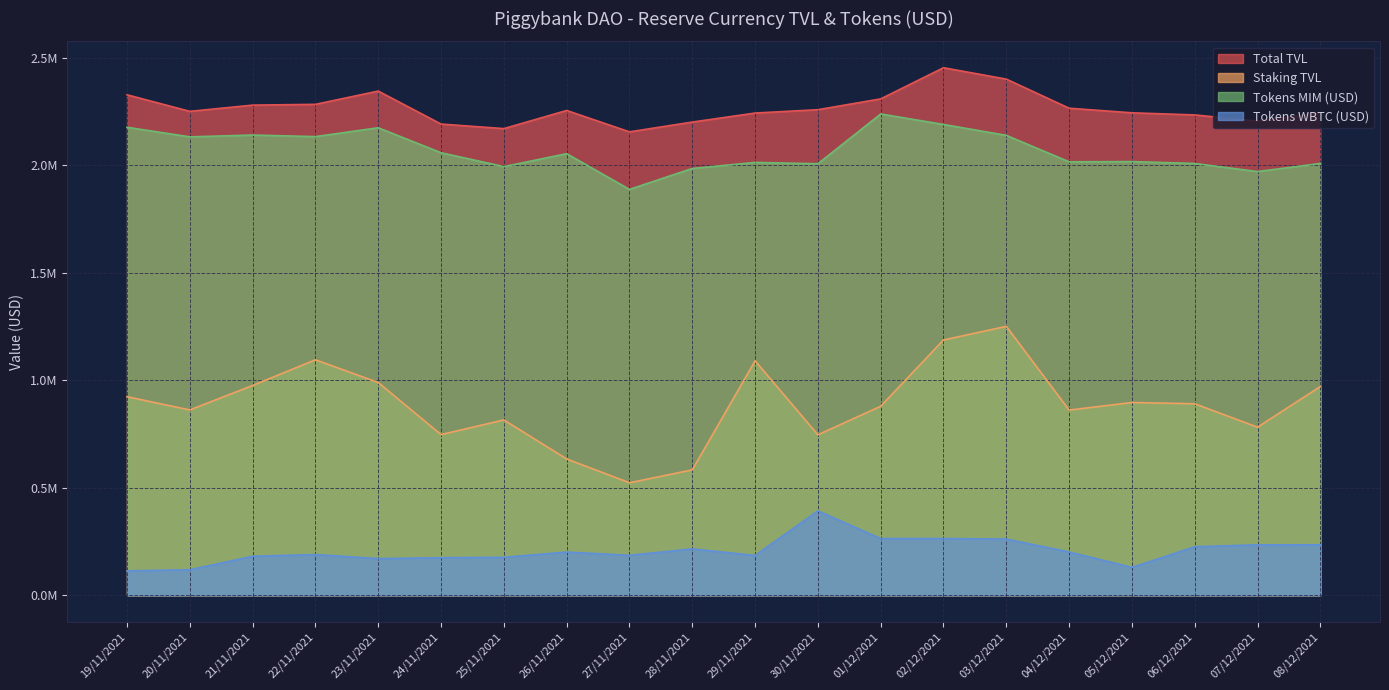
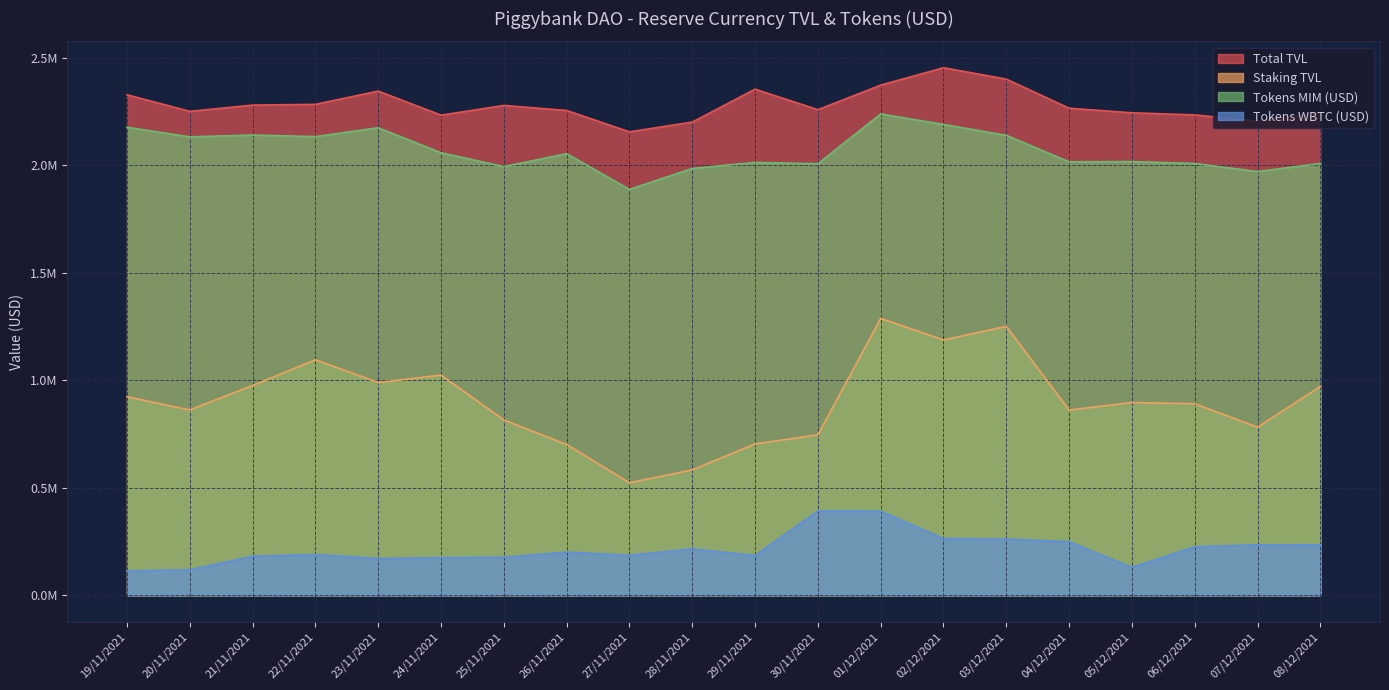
  {
    "Total TVL": {
      "19/11/2021": 2330000,
      "20/11/2021": 2250000,
      "21/11/2021": 2280000,
      "22/11/2021": 2280000,
      "23/11/2021": 2350000,
-     "24/11/2021": 2190000,
-     "25/11/2021": 2170000,
+     "24/11/2021": 2230000,
+     "25/11/2021": 2280000,
      "26/11/2021": 2260000,
      "27/11/2021": 2160000,
      "28/11/2021": 2200000,
-     "29/11/2021": 2240000,
+     "29/11/2021": 2360000,
      "30/11/2021": 2260000,
-     "01/12/2021": 2310000,
+     "01/12/2021": 2370000,
      "02/12/2021": 2450000,
      "03/12/2021": 2400000,
      "04/12/2021": 2270000,
      "05/12/2021": 2250000,
      "06/12/2021": 2240000
    },
    "Staking TVL": {
      "19/11/2021": 920000,
      "20/11/2021": 860000,
      "21/11/2021": 980000,
      "22/11/2021": 1100000,
      "23/11/2021": 990000,
-     "24/11/2021": 750000,
+     "24/11/2021": 1020000,
      "25/11/2021": 820000,
-     "26/11/2021": 630000,
+     "26/11/2021": 700000,
      "27/11/2021": 520000,
      "28/11/2021": 580000,
-     "29/11/2021": 1090000,
+     "29/11/2021": 700000,
      "30/11/2021": 750000,
-     "01/12/2021": 880000,
+     "01/12/2021": 1290000,
      "02/12/2021": 1190000,
      "03/12/2021": 1250000,
      "04/12/2021": 860000,
      "05/12/2021": 900000,
      "06/12/2021": 890000,
      "07/12/2021": 780000,
      "08/12/2021": 970000
    },
    "Tokens MIM (USD)": {
      "19/11/2021": 2180000,
      "20/11/2021": 2130000,
      "21/11/2021": 2140000,
      "22/11/2021": 2130000,
      "23/11/2021": 2180000,
      "24/11/2021": 2060000,
      "25/11/2021": 1990000,
      "26/11/2021": 2050000,
      "27/11/2021": 1890000,
      "28/11/2021": 1990000,
      "29/11/2021": 2010000,
      "30/11/2021": 2010000,
      "01/12/2021": 2240000,
      "02/12/2021": 2190000,
      "03/12/2021": 2140000,
      "04/12/2021": 2020000,
      "05/12/2021": 2020000,
      "06/12/2021": 2010000,
      "07/12/2021": 1970000,
      "08/12/2021": 2010000
    },
    "Tokens WBTC (USD)": {
      "19/11/2021": 110000,
      "20/11/2021": 120000,
      "21/11/2021": 180000,
      "22/11/2021": 190000,
      "23/11/2021": 170000,
      "24/11/2021": 170000,
      "25/11/2021": 180000,
      "26/11/2021": 200000,
      "27/11/2021": 190000,
      "28/11/2021": 220000,
      "29/11/2021": 190000,
      "30/11/2021": 390000,
-     "01/12/2021": 260000,
+     "01/12/2021": 390000,
      "02/12/2021": 260000,
      "03/12/2021": 260000,
-     "04/12/2021": 200000,
+     "04/12/2021": 250000,
      "05/12/2021": 130000,
      "06/12/2021": 230000,
      "07/12/2021": 230000,
      "08/12/2021": 240000
    }
  }
